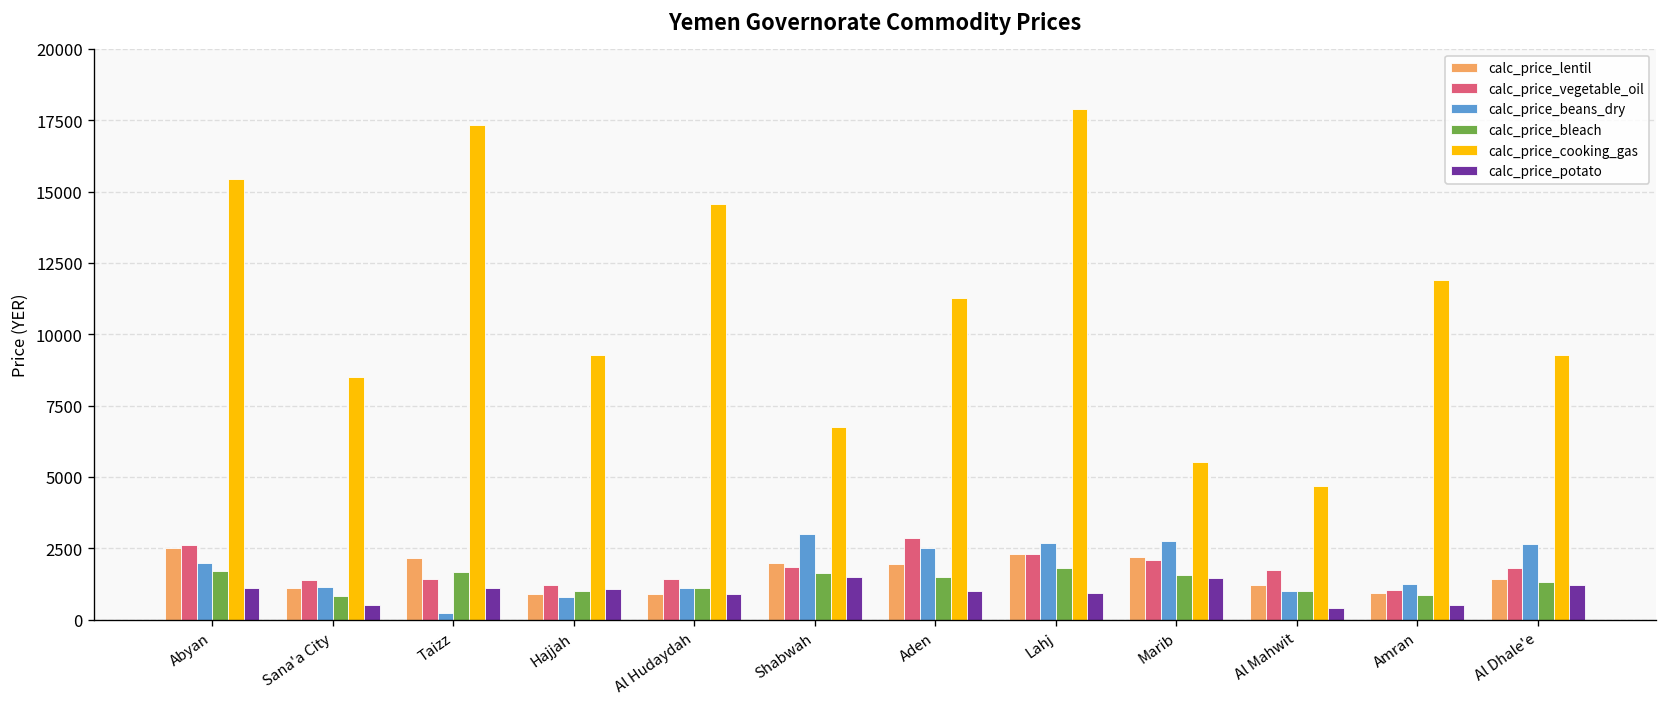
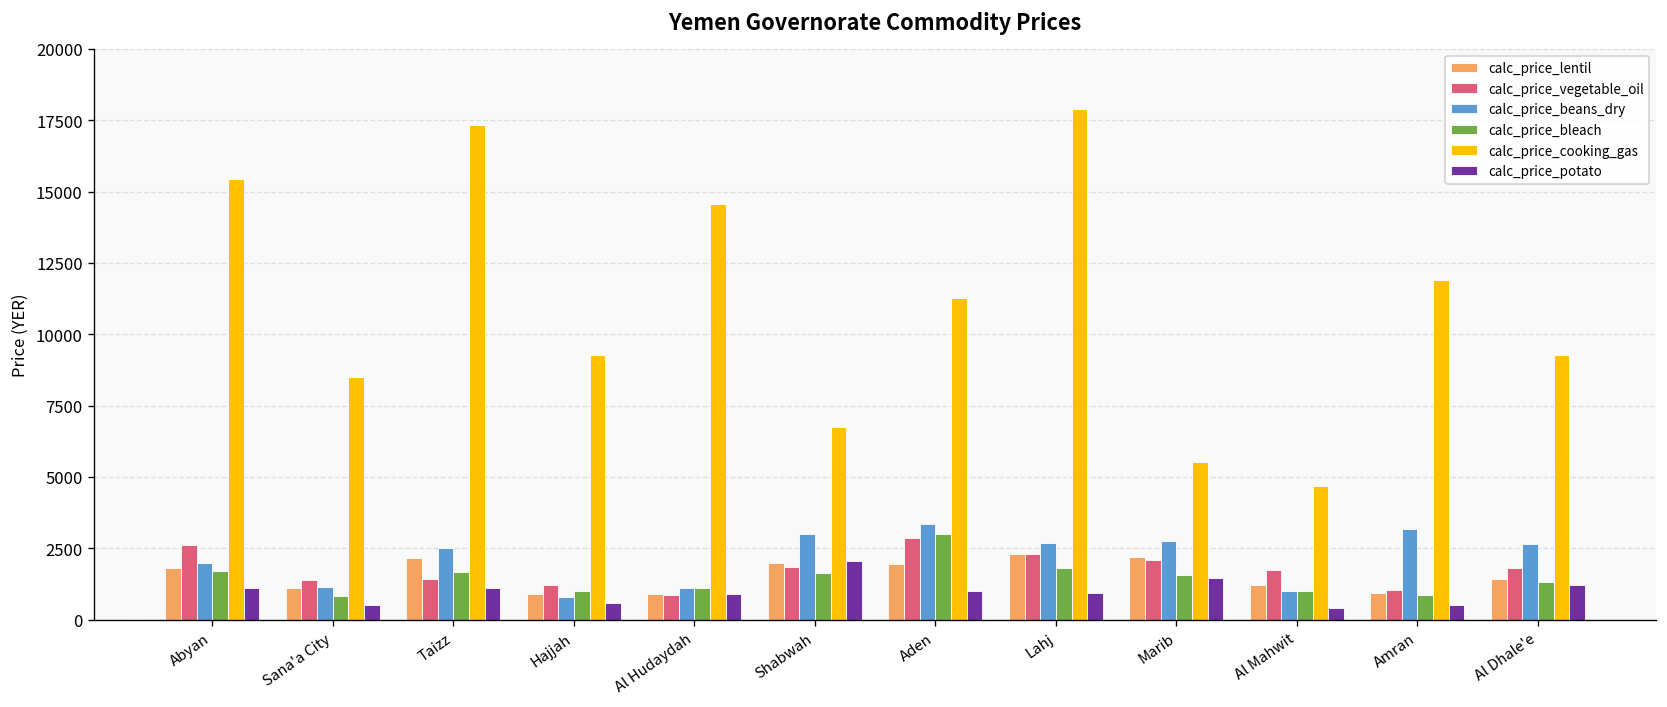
  {
    "calc_price_lentil": {
-     "Abyan": 2500,
+     "Abyan": 1800,
      "Sana'a City": 1100,
      "Taizz": 2200,
      "Hajjah": 900,
      "Al Hudaydah": 900,
      "Shabwah": 2000,
      "Aden": 2000,
      "Lahj": 2300,
      "Marib": 2200,
      "Al Mahwit": 1200,
      "Amran": 1000,
      "Al Dhale'e": 1400
    },
    "calc_price_vegetable_oil": {
      "Abyan": 2600,
      "Sana'a City": 1400,
      "Taizz": 1400,
      "Hajjah": 1200,
-     "Al Hudaydah": 1400,
+     "Al Hudaydah": 900,
      "Shabwah": 1800,
      "Aden": 2900,
      "Lahj": 2300,
      "Marib": 2100,
      "Al Mahwit": 1800,
      "Amran": 1000,
      "Al Dhale'e": 1800
    },
    "calc_price_beans_dry": {
      "Abyan": 2000,
      "Sana'a City": 1200,
-     "Taizz": 200,
+     "Taizz": 2500,
      "Hajjah": 800,
      "Al Hudaydah": 1100,
      "Shabwah": 3000,
-     "Aden": 2500,
+     "Aden": 3300,
      "Lahj": 2700,
      "Marib": 2800,
      "Al Mahwit": 1000,
-     "Amran": 1300,
+     "Amran": 3200,
      "Al Dhale'e": 2700
    },
    "calc_price_bleach": {
      "Abyan": 1700,
      "Sana'a City": 800,
      "Taizz": 1700,
      "Hajjah": 1000,
      "Al Hudaydah": 1100,
      "Shabwah": 1600,
-     "Aden": 1500,
+     "Aden": 3000,
      "Lahj": 1800,
      "Marib": 1600,
      "Al Mahwit": 1000,
      "Amran": 900,
      "Al Dhale'e": 1300
    },
    "calc_price_cooking_gas": {
      "Abyan": 15500,
      "Sana'a City": 8500,
      "Taizz": 17300,
      "Hajjah": 9300,
      "Al Hudaydah": 14600,
      "Shabwah": 6800,
      "Aden": 11300,
      "Lahj": 17900,
      "Marib": 5500,
      "Al Mahwit": 4700,
      "Amran": 11900,
      "Al Dhale'e": 9300
    },
    "calc_price_potato": {
      "Abyan": 1100,
      "Sana'a City": 500,
      "Taizz": 1100,
-     "Hajjah": 1100,
+     "Hajjah": 600,
      "Al Hudaydah": 900,
-     "Shabwah": 1500,
+     "Shabwah": 2100,
      "Aden": 1000,
      "Lahj": 900,
      "Marib": 1500,
      "Al Mahwit": 400,
      "Amran": 500,
      "Al Dhale'e": 1200
    }
  }
